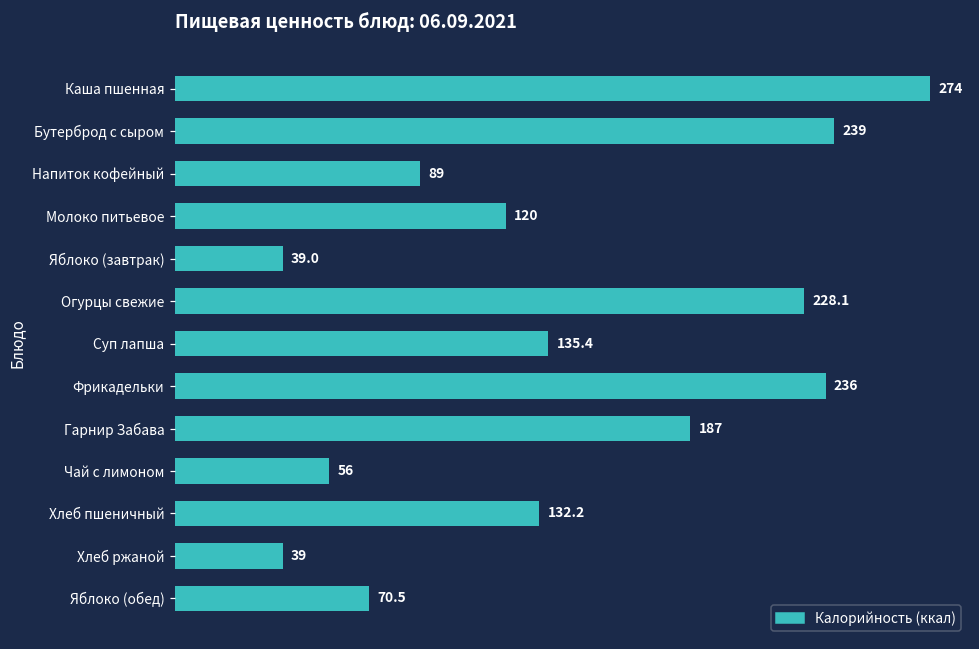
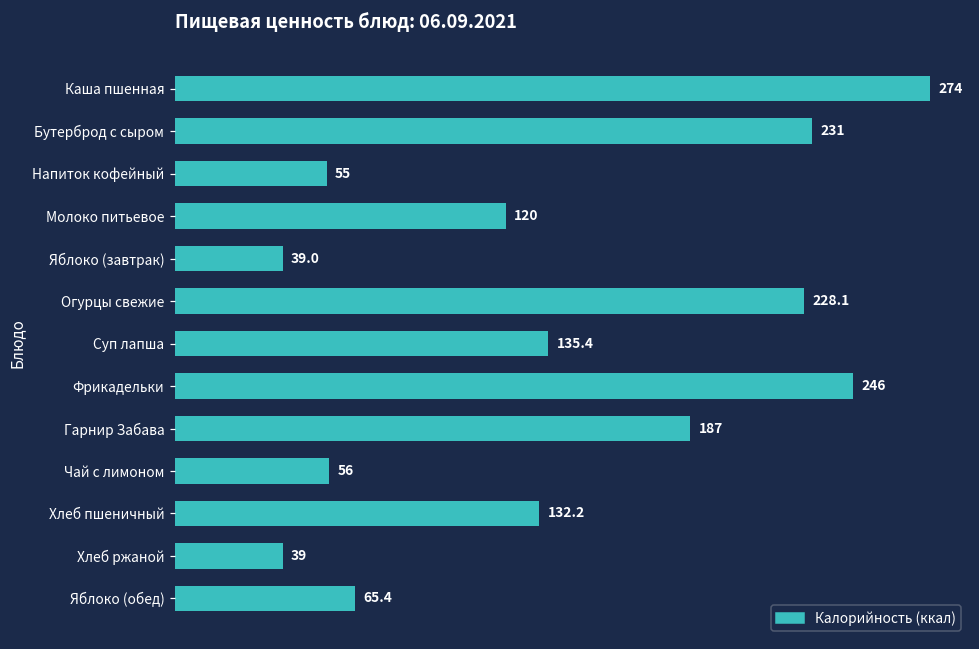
  {
    "Каша пшенная": 274,
-   "Бутерброд с сыром": 239,
-   "Напиток кофейный": 89,
+   "Бутерброд с сыром": 231,
+   "Напиток кофейный": 55,
    "Молоко питьевое": 120,
    "Яблоко (завтрак)": 39.0,
    "Огурцы свежие": 228.1,
    "Суп лапша": 135.4,
-   "Фрикадельки": 236,
+   "Фрикадельки": 246,
    "Гарнир Забава": 187,
    "Чай с лимоном": 56,
    "Хлеб пшеничный": 132.2,
    "Хлеб ржаной": 39,
-   "Яблоко (обед)": 70.5
+   "Яблоко (обед)": 65.4
  }
